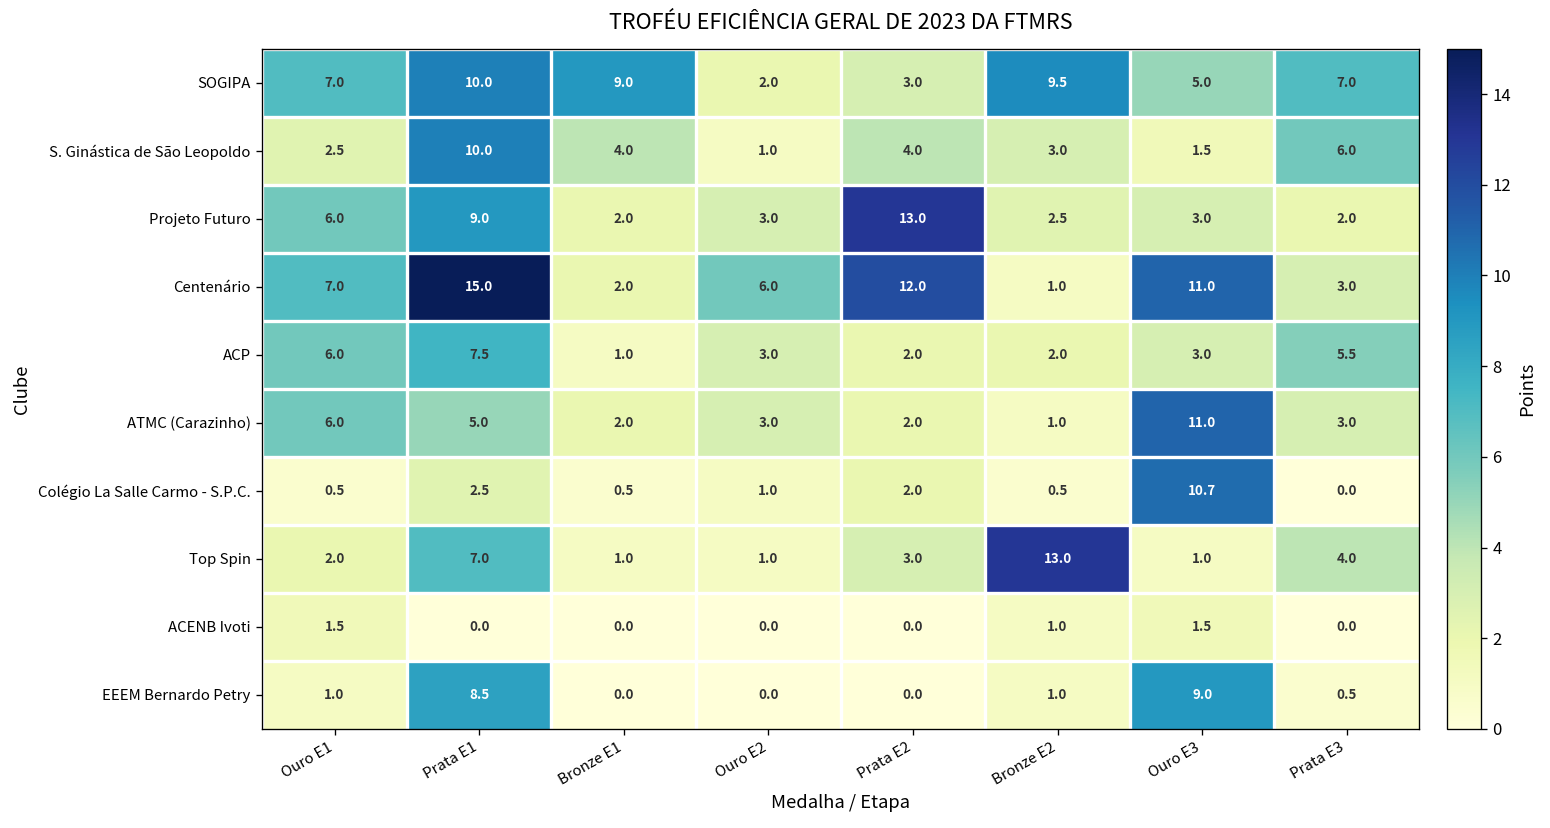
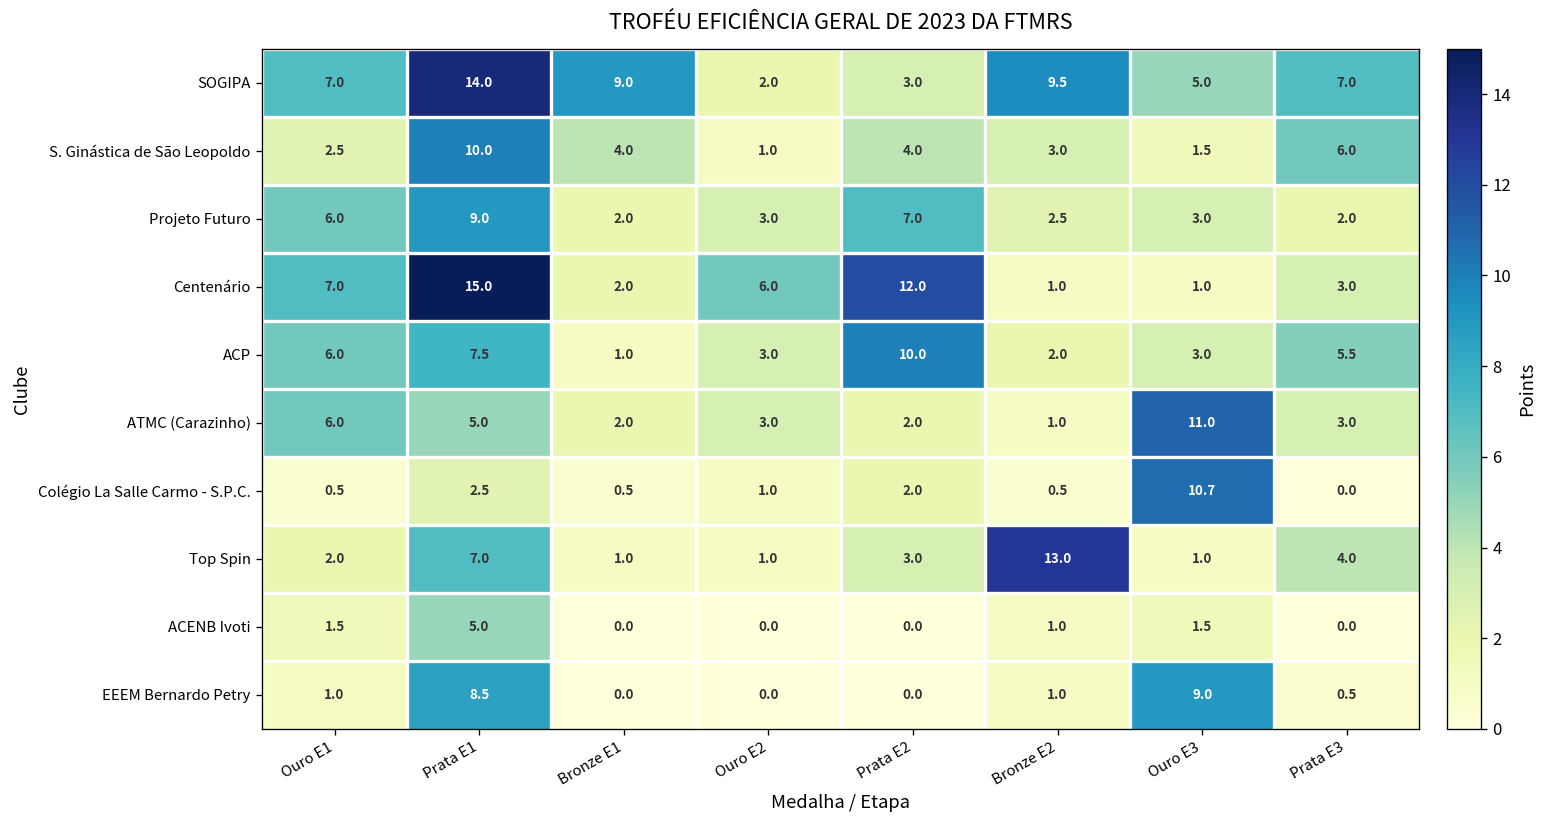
  {
    "SOGIPA": {
      "Ouro E1": 7.0,
-     "Prata E1": 10.0,
+     "Prata E1": 14.0,
      "Bronze E1": 9.0,
      "Ouro E2": 2.0,
      "Prata E2": 3.0,
      "Bronze E2": 9.5,
      "Ouro E3": 5.0,
      "Prata E3": 7.0
    },
    "S. Ginástica de São Leopoldo": {
      "Ouro E1": 2.5,
      "Prata E1": 10.0,
      "Bronze E1": 4.0,
      "Ouro E2": 1.0,
      "Prata E2": 4.0,
      "Bronze E2": 3.0,
      "Ouro E3": 1.5,
      "Prata E3": 6.0
    },
    "Projeto Futuro": {
      "Ouro E1": 6.0,
      "Prata E1": 9.0,
      "Bronze E1": 2.0,
      "Ouro E2": 3.0,
-     "Prata E2": 13.0,
+     "Prata E2": 7.0,
      "Bronze E2": 2.5,
      "Ouro E3": 3.0,
      "Prata E3": 2.0
    },
    "Centenário": {
      "Ouro E1": 7.0,
      "Prata E1": 15.0,
      "Bronze E1": 2.0,
      "Ouro E2": 6.0,
      "Prata E2": 12.0,
      "Bronze E2": 1.0,
-     "Ouro E3": 11.0,
+     "Ouro E3": 1.0,
      "Prata E3": 3.0
    },
    "ACP": {
      "Ouro E1": 6.0,
      "Prata E1": 7.5,
      "Bronze E1": 1.0,
      "Ouro E2": 3.0,
-     "Prata E2": 2.0,
+     "Prata E2": 10.0,
      "Bronze E2": 2.0,
      "Ouro E3": 3.0,
      "Prata E3": 5.5
    },
    "ATMC (Carazinho)": {
      "Ouro E1": 6.0,
      "Prata E1": 5.0,
      "Bronze E1": 2.0,
      "Ouro E2": 3.0,
      "Prata E2": 2.0,
      "Bronze E2": 1.0,
      "Ouro E3": 11.0,
      "Prata E3": 3.0
    },
    "Colégio La Salle Carmo - S.P.C.": {
      "Ouro E1": 0.5,
      "Prata E1": 2.5,
      "Bronze E1": 0.5,
      "Ouro E2": 1.0,
      "Prata E2": 2.0,
      "Bronze E2": 0.5,
      "Ouro E3": 10.7,
      "Prata E3": 0.0
    },
    "Top Spin": {
      "Ouro E1": 2.0,
      "Prata E1": 7.0,
      "Bronze E1": 1.0,
      "Ouro E2": 1.0,
      "Prata E2": 3.0,
      "Bronze E2": 13.0,
      "Ouro E3": 1.0,
      "Prata E3": 4.0
    },
    "ACENB Ivoti": {
      "Ouro E1": 1.5,
-     "Prata E1": 0.0,
+     "Prata E1": 5.0,
      "Bronze E1": 0.0,
      "Ouro E2": 0.0,
      "Prata E2": 0.0,
      "Bronze E2": 1.0,
      "Ouro E3": 1.5,
      "Prata E3": 0.0
    },
    "EEEM Bernardo Petry": {
      "Ouro E1": 1.0,
      "Prata E1": 8.5,
      "Bronze E1": 0.0,
      "Ouro E2": 0.0,
      "Prata E2": 0.0,
      "Bronze E2": 1.0,
      "Ouro E3": 9.0,
      "Prata E3": 0.5
    }
  }
